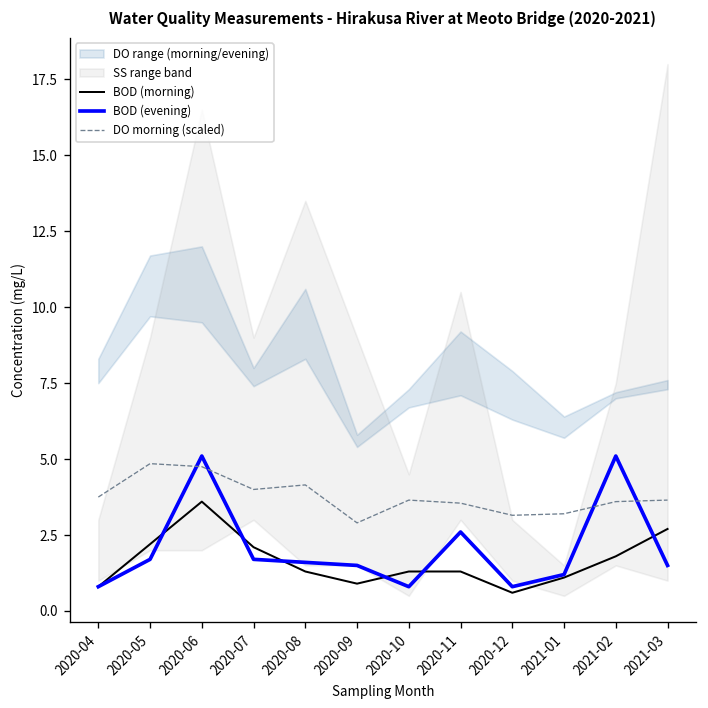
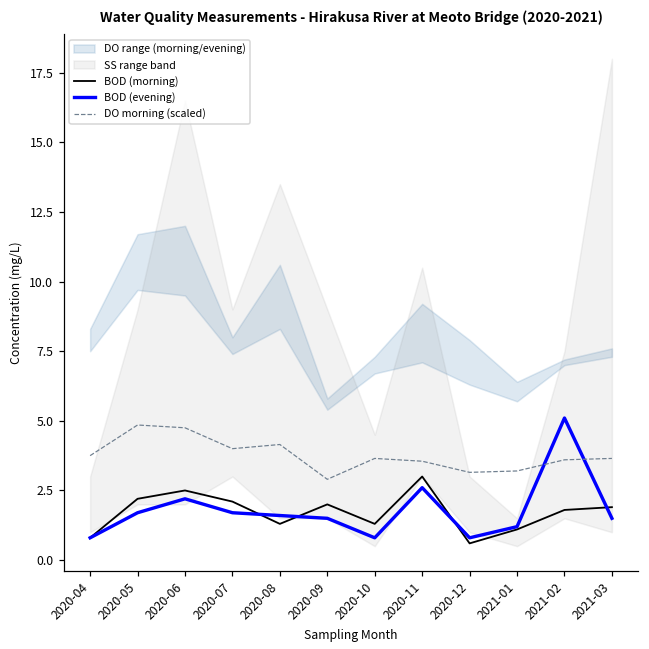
  {
    "BOD (morning)": {
      "2020-05": 2.2,
-     "2020-06": 3.6,
+     "2020-06": 2.5,
      "2020-07": 2.1,
      "2020-08": 1.3,
-     "2020-09": 0.9,
+     "2020-09": 2.0,
      "2020-10": 1.3,
-     "2020-11": 1.3,
+     "2020-11": 3.0,
      "2020-12": 0.6,
      "2021-02": 1.8,
-     "2021-03": 2.7
+     "2021-03": 1.9
    },
    "BOD (evening)": {
      "2020-05": 1.7,
-     "2020-06": 5.1,
+     "2020-06": 2.2,
      "2020-07": 1.7,
      "2020-08": 1.6,
      "2020-09": 1.5,
      "2020-10": 0.8,
      "2020-11": 2.6,
      "2020-12": 0.8,
      "2021-02": 5.1,
      "2021-03": 1.5
    }
  }
